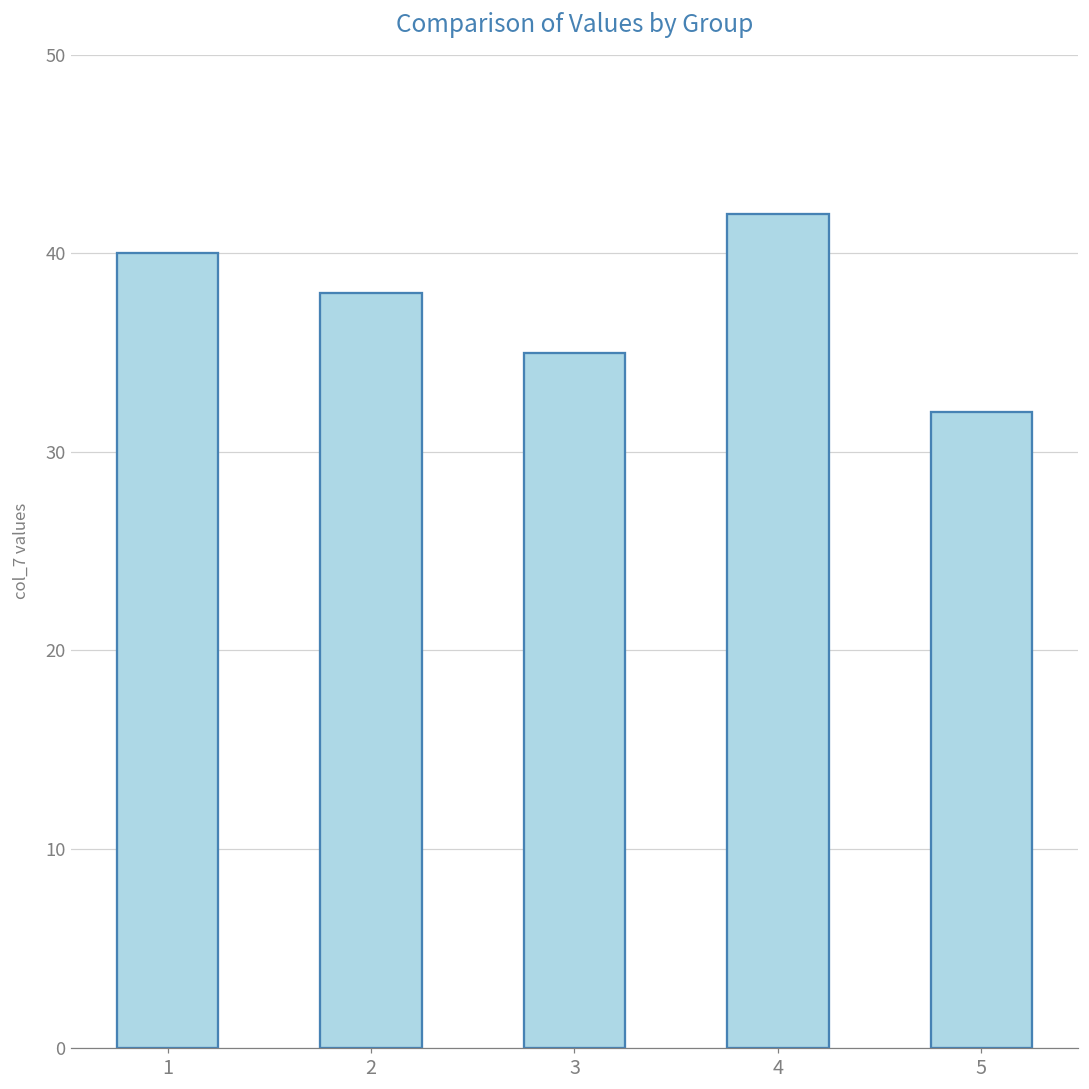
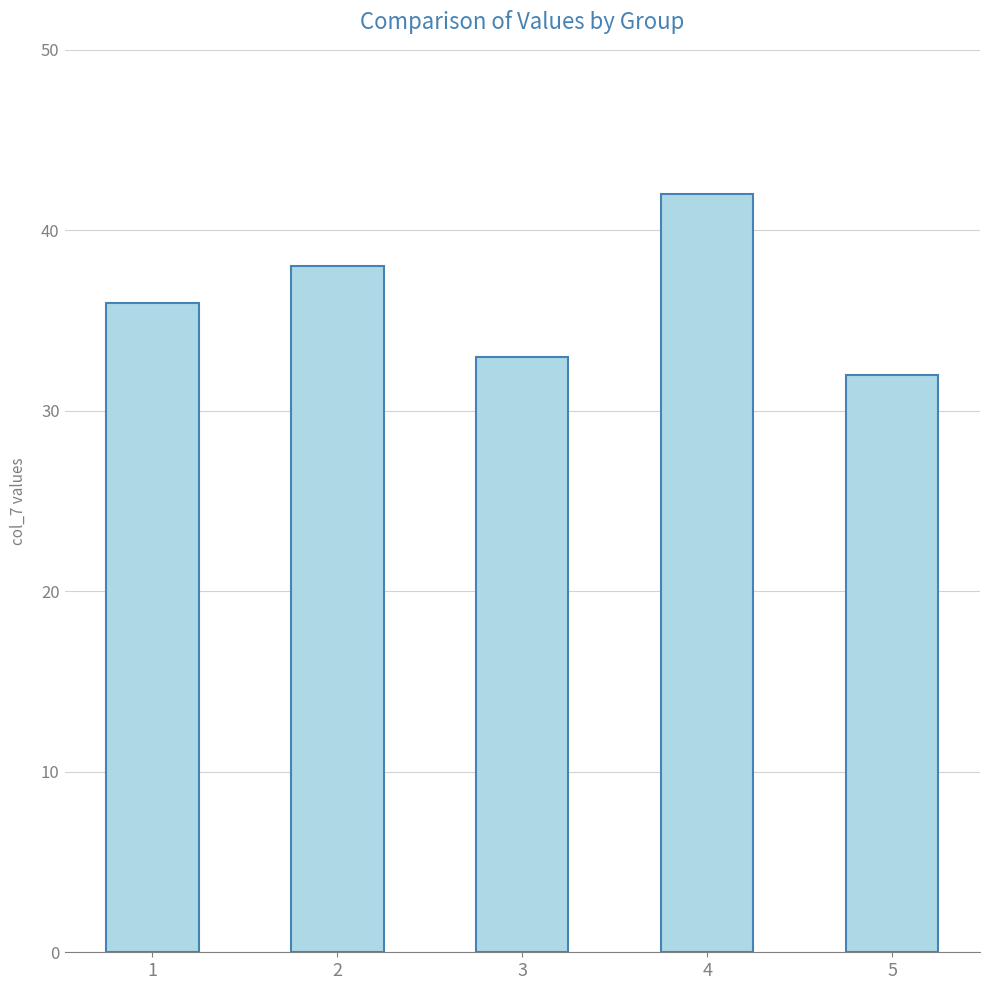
  {
-   "1": 40,
+   "1": 36,
    "2": 38,
-   "3": 35,
+   "3": 33,
    "4": 42,
    "5": 32
  }
